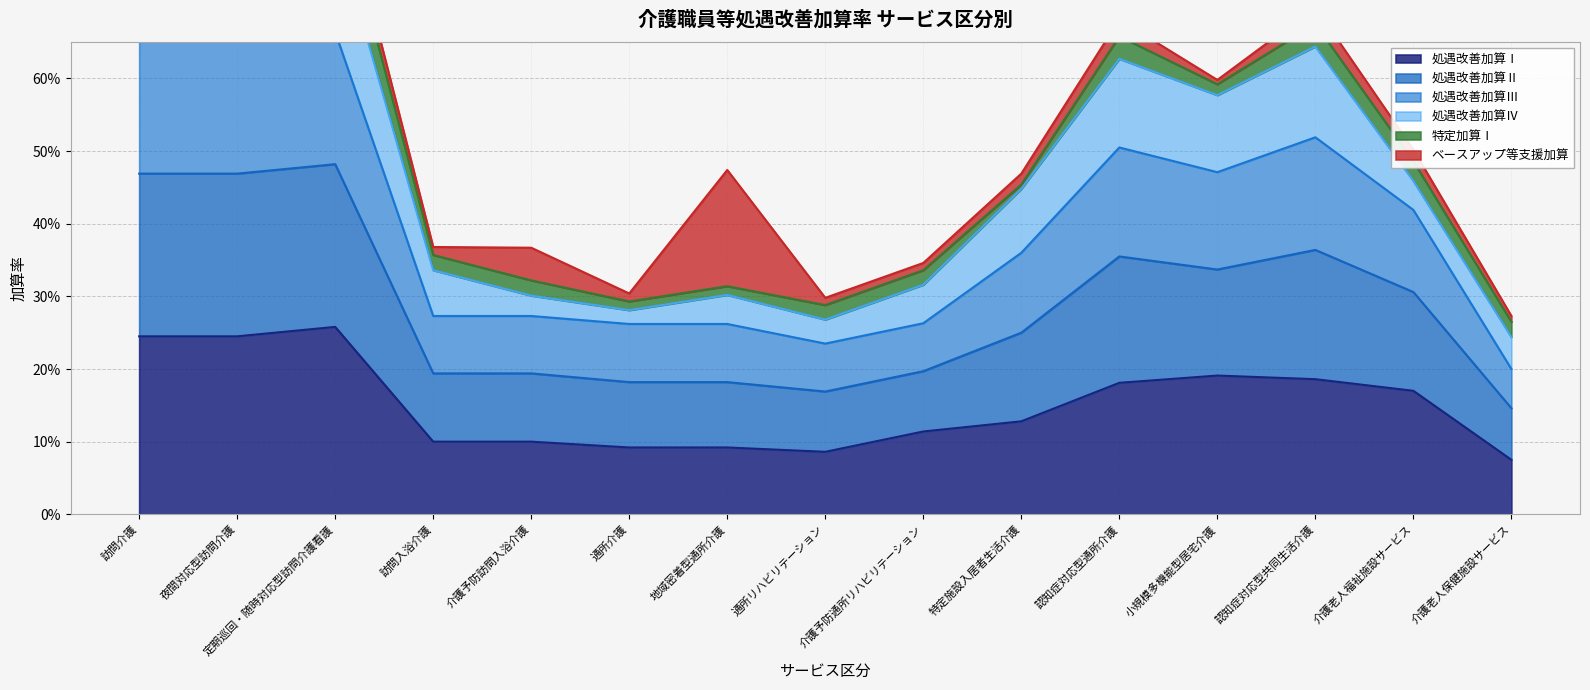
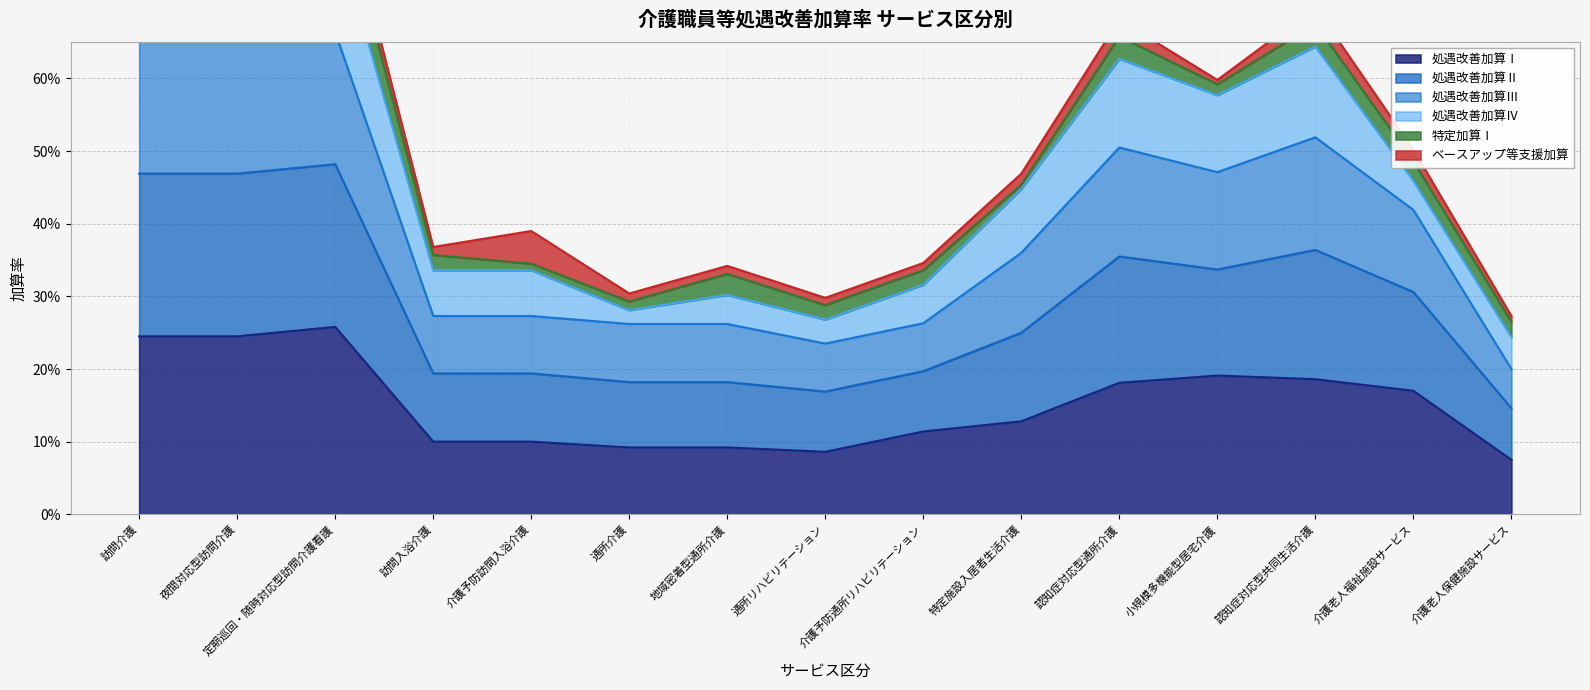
  {
    "処遇改善加算Ⅰ": {
      "訪問介護": "25%",
      "夜間対応型訪問介護": "25%",
      "定期巡回・随時対応型訪問介護看護": "26%",
      "訪問入浴介護": "10%",
      "介護予防訪問入浴介護": "10%",
      "通所介護": "9%",
      "地域密着型通所介護": "9%",
      "通所リハビリテーション": "9%",
      "介護予防通所リハビリテーション": "11%",
      "特定施設入居者生活介護": "13%",
      "認知症対応型通所介護": "18%",
      "小規模多機能型居宅介護": "19%",
      "認知症対応型共同生活介護": "19%",
      "介護老人福祉施設サービス": "17%",
      "介護老人保健施設サービス": "8%"
    },
    "処遇改善加算Ⅳ": {
      "訪問入浴介護": "6%",
-     "介護予防訪問入浴介護": "3%",
+     "介護予防訪問入浴介護": "6%",
      "通所介護": "2%",
      "地域密着型通所介護": "4%",
      "通所リハビリテーション": "3%",
      "介護予防通所リハビリテーション": "5%",
      "特定施設入居者生活介護": "9%",
      "認知症対応型通所介護": "12%",
      "小規模多機能型居宅介護": "11%",
      "認知症対応型共同生活介護": "13%",
      "介護老人福祉施設サービス": "4%",
      "介護老人保健施設サービス": "4%"
    },
    "特定加算Ⅰ": {
      "訪問入浴介護": "2%",
-     "介護予防訪問入浴介護": "2%",
+     "介護予防訪問入浴介護": "1%",
      "通所介護": "1%",
-     "地域密着型通所介護": "1%",
+     "地域密着型通所介護": "3%",
      "通所リハビリテーション": "2%",
      "介護予防通所リハビリテーション": "2%",
      "特定施設入居者生活介護": "1%",
      "小規模多機能型居宅介護": "2%",
      "介護老人保健施設サービス": "2%"
    },
    "ベースアップ等支援加算": {
      "訪問入浴介護": "1%",
      "介護予防訪問入浴介護": "4%",
      "通所介護": "1%",
-     "地域密着型通所介護": "16%",
+     "地域密着型通所介護": "1%",
      "通所リハビリテーション": "1%",
      "介護予防通所リハビリテーション": "1%",
      "特定施設入居者生活介護": "2%",
      "小規模多機能型居宅介護": "1%",
      "介護老人保健施設サービス": "1%"
    }
  }
